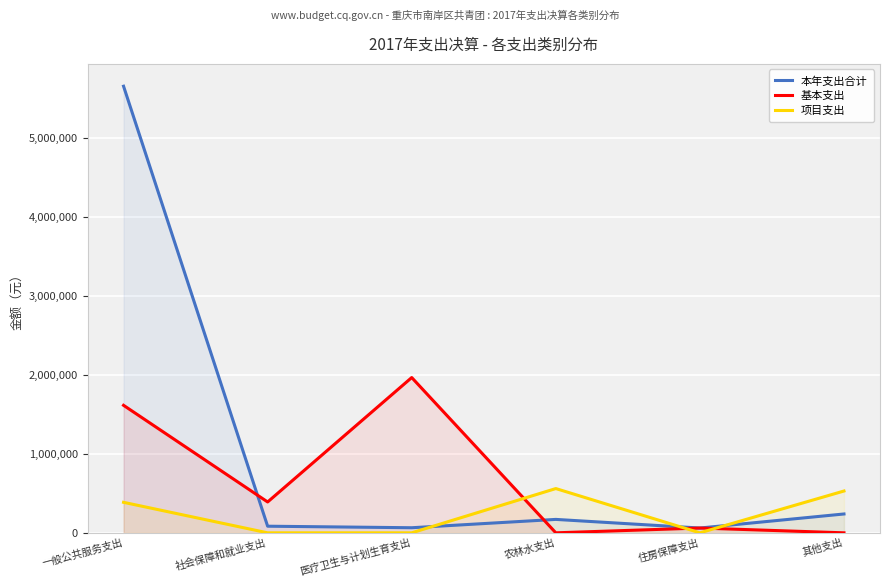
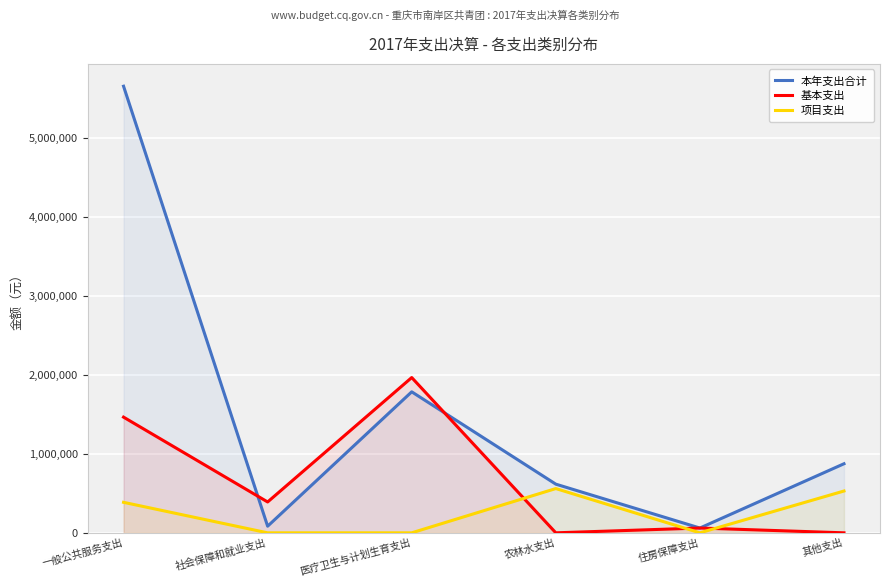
  {
    "本年支出合计": {
      "一般公共服务支出": "5,700,000",
      "社会保障和就业支出": "100,000",
-     "医疗卫生与计划生育支出": "100,000",
-     "农林水支出": "200,000",
-     "其他支出": "200,000"
+     "医疗卫生与计划生育支出": "1,800,000",
+     "农林水支出": "600,000",
+     "其他支出": "900,000"
    },
    "基本支出": {
-     "一般公共服务支出": "1,600,000",
+     "一般公共服务支出": "1,500,000",
      "社会保障和就业支出": "400,000",
      "医疗卫生与计划生育支出": "2,000,000",
      "农林水支出": "0",
      "其他支出": "0"
    },
    "项目支出": {
      "一般公共服务支出": "400,000",
      "社会保障和就业支出": "0",
      "医疗卫生与计划生育支出": "0",
      "农林水支出": "600,000",
      "住房保障支出": "0",
      "其他支出": "500,000"
    }
  }
